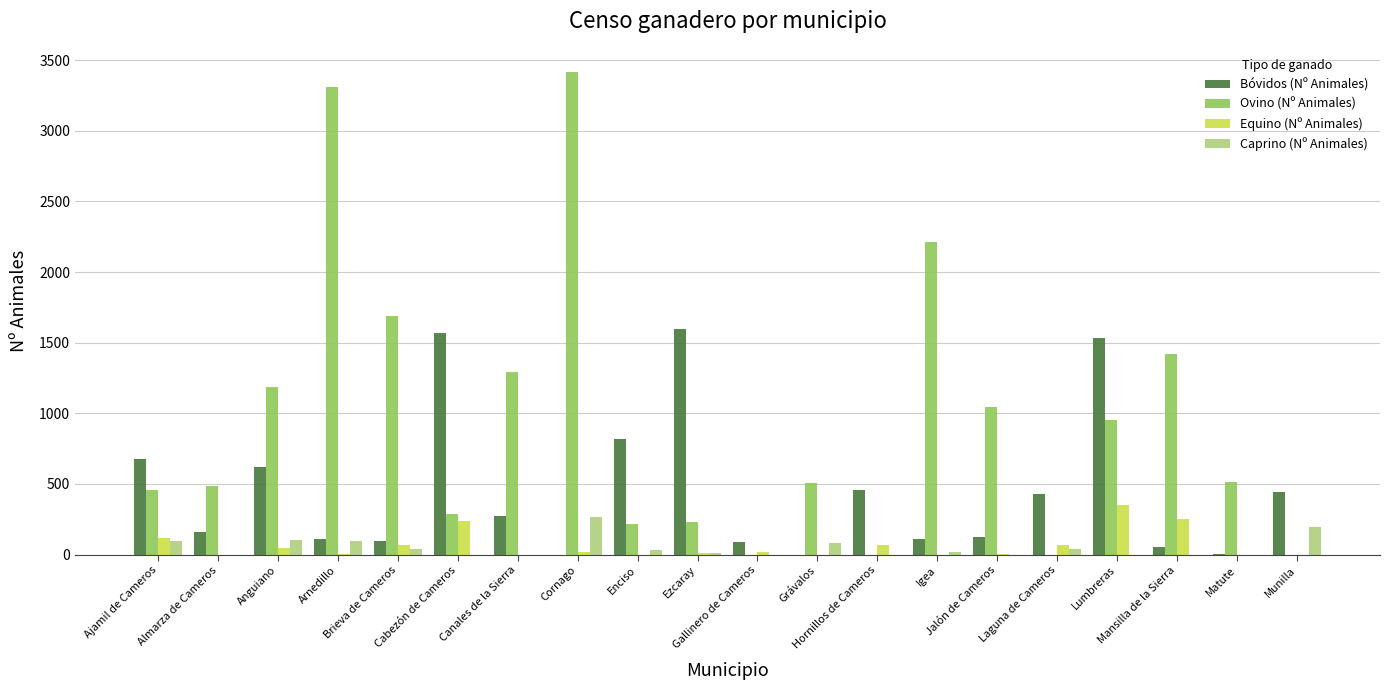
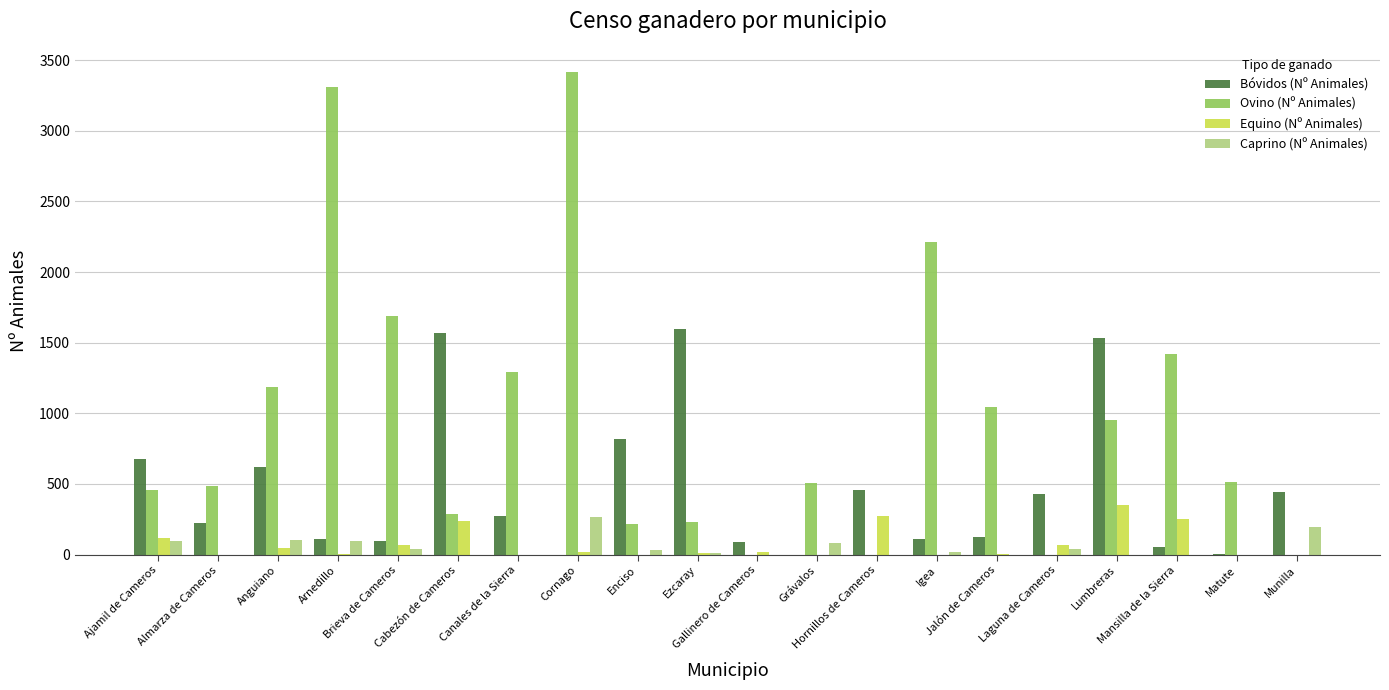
  {
    "Bóvidos (Nº Animales)": {
      "Ajamil de Cameros": 680,
-     "Almarza de Cameros": 160,
+     "Almarza de Cameros": 220,
      "Anguiano": 620,
      "Arnedillo": 110,
      "Brieva de Cameros": 100,
      "Cabezón de Cameros": 1570,
      "Canales de la Sierra": 270,
      "Cornago": 0,
      "Enciso": 820,
      "Ezcaray": 1600,
      "Gallinero de Cameros": 90,
      "Grávalos": 0,
      "Hornillos de Cameros": 460,
      "Igea": 110,
      "Jalón de Cameros": 130,
      "Laguna de Cameros": 430,
      "Lumbreras": 1530,
      "Mansilla de la Sierra": 60,
      "Munilla": 440
    },
    "Equino (Nº Animales)": {
      "Ajamil de Cameros": 120,
      "Almarza de Cameros": 0,
      "Anguiano": 50,
      "Brieva de Cameros": 70,
      "Cabezón de Cameros": 240,
      "Canales de la Sierra": 0,
      "Enciso": 0,
      "Grávalos": 0,
-     "Hornillos de Cameros": 70,
+     "Hornillos de Cameros": 270,
      "Igea": 0,
      "Laguna de Cameros": 70,
      "Lumbreras": 350,
      "Mansilla de la Sierra": 250,
      "Matute": 0,
      "Munilla": 0
    }
  }
